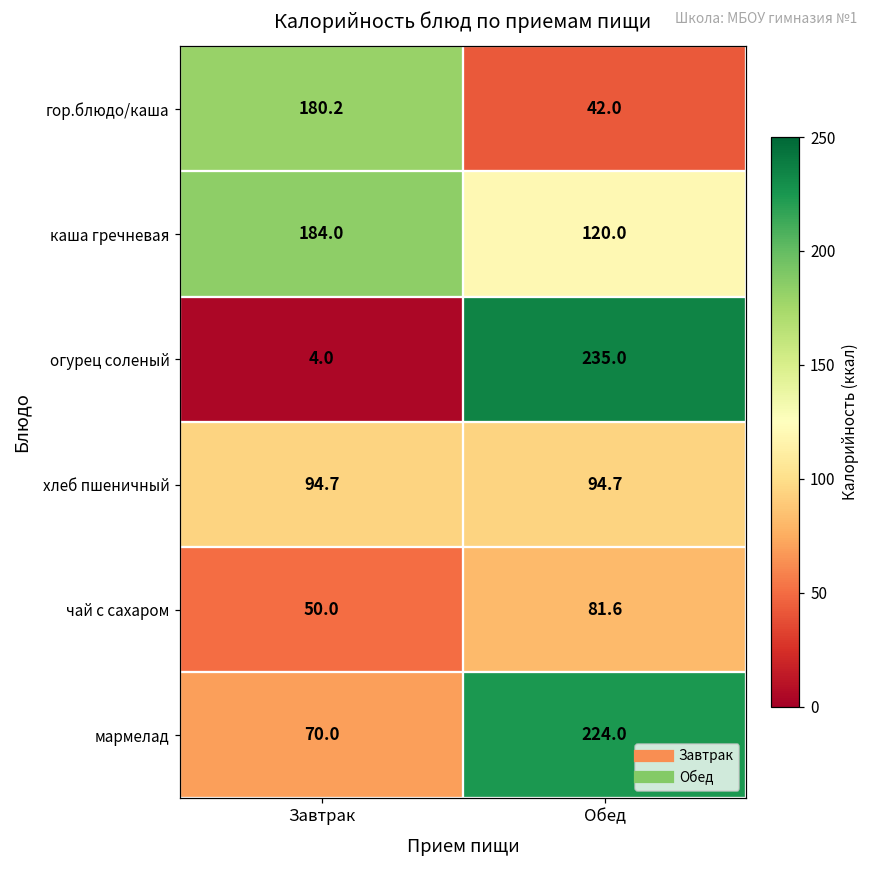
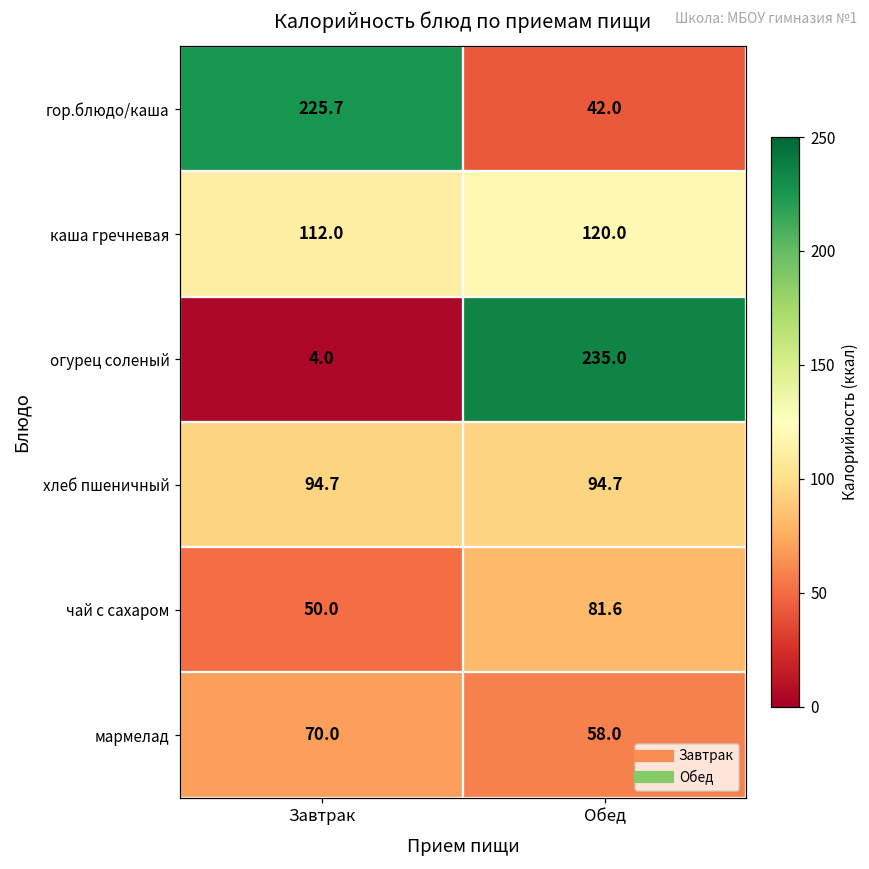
  {
    "гор.блюдо/каша": {
-     "Завтрак": 180.2,
+     "Завтрак": 225.7,
      "Обед": 42.0
    },
    "каша гречневая": {
-     "Завтрак": 184.0,
+     "Завтрак": 112.0,
      "Обед": 120.0
    },
    "огурец соленый": {
      "Завтрак": 4.0,
      "Обед": 235.0
    },
    "хлеб пшеничный": {
      "Завтрак": 94.7,
      "Обед": 94.7
    },
    "чай с сахаром": {
      "Завтрак": 50.0,
      "Обед": 81.6
    },
    "мармелад": {
      "Завтрак": 70.0,
-     "Обед": 224.0
+     "Обед": 58.0
    }
  }
